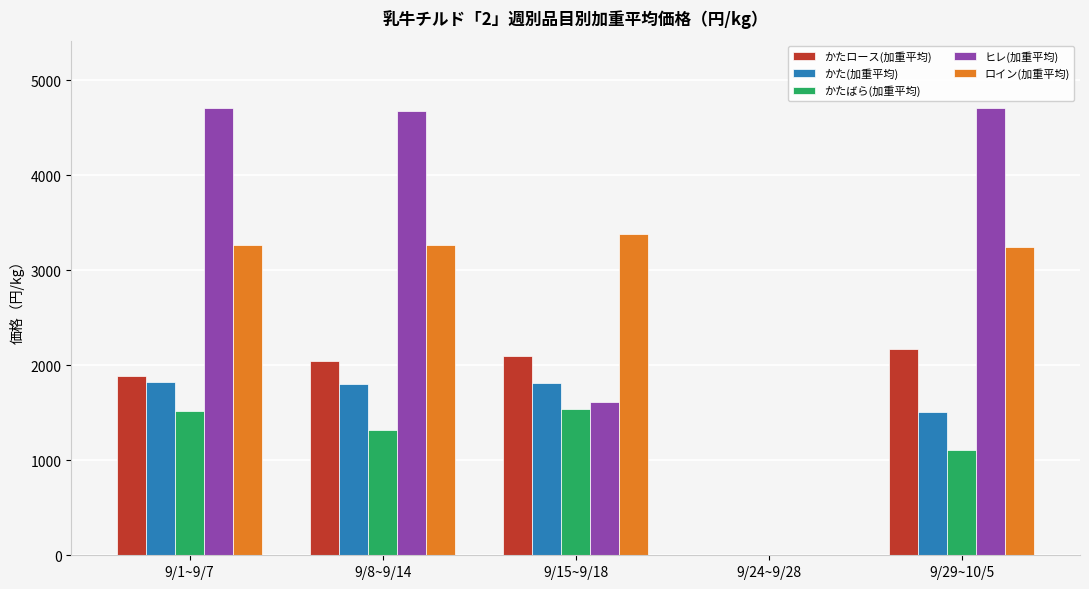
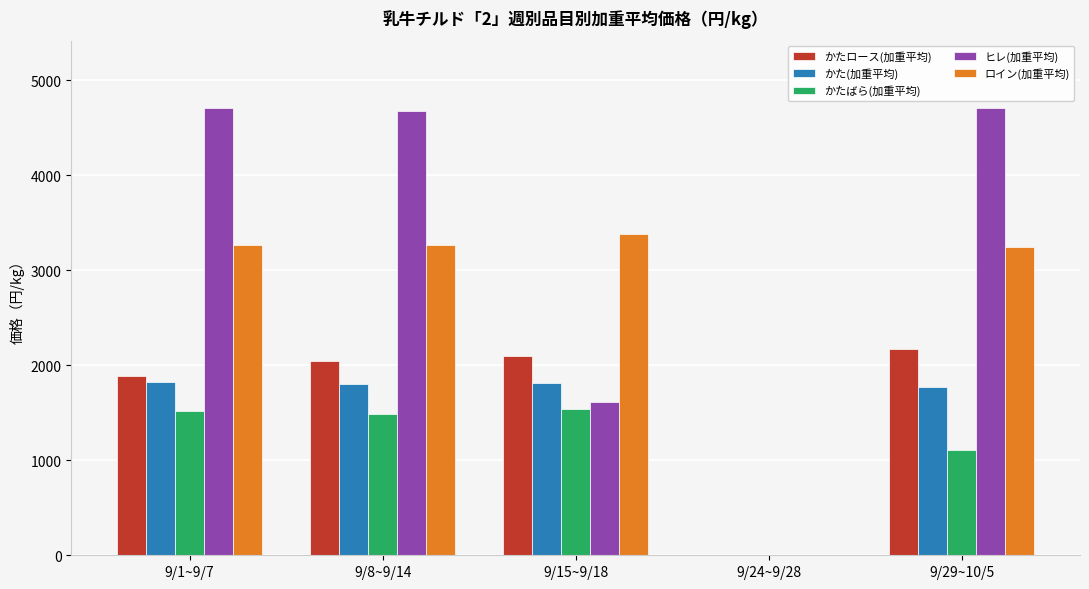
  {
    "かたロース(加重平均)": {
      "9/1~9/7": 1900,
      "9/8~9/14": 2000,
      "9/15~9/18": 2100,
      "9/24~9/28": 0,
      "9/29~10/5": 2200
    },
    "かた(加重平均)": {
      "9/1~9/7": 1800,
      "9/8~9/14": 1800,
      "9/15~9/18": 1800,
      "9/24~9/28": 0,
-     "9/29~10/5": 1500
+     "9/29~10/5": 1800
    },
    "かたばら(加重平均)": {
      "9/1~9/7": 1500,
-     "9/8~9/14": 1300,
+     "9/8~9/14": 1500,
      "9/15~9/18": 1500,
      "9/24~9/28": 0,
      "9/29~10/5": 1100
    },
    "ヒレ(加重平均)": {
      "9/1~9/7": 4700,
      "9/8~9/14": 4700,
      "9/15~9/18": 1600,
      "9/24~9/28": 0,
      "9/29~10/5": 4700
    },
    "ロイン(加重平均)": {
      "9/1~9/7": 3300,
      "9/8~9/14": 3300,
      "9/15~9/18": 3400,
      "9/24~9/28": 0,
      "9/29~10/5": 3200
    }
  }
